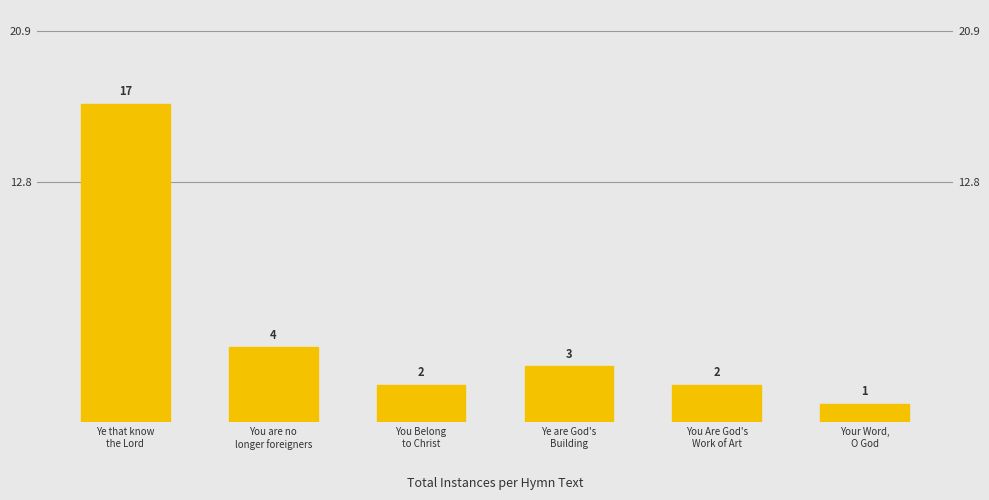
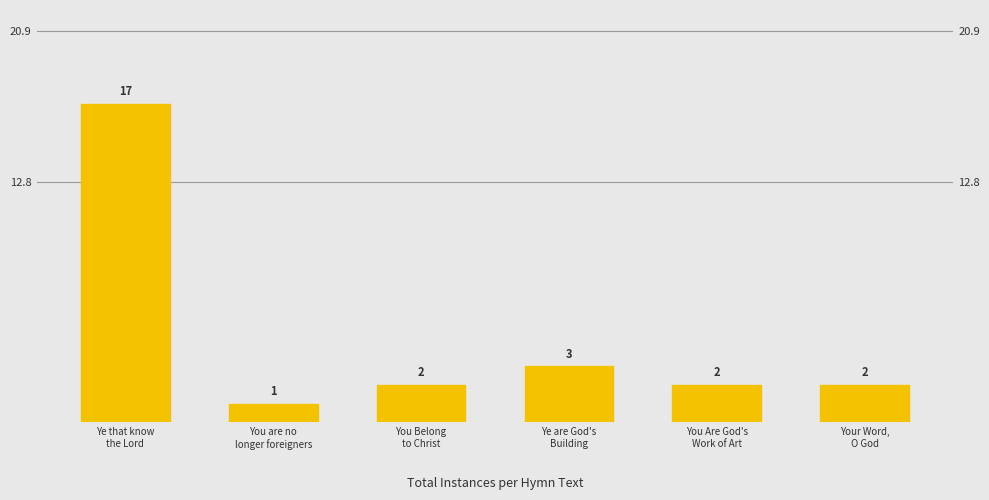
  {
    "Ye that know the Lord": 17,
-   "You are no longer foreigners": 4,
+   "You are no longer foreigners": 1,
    "You Belong to Christ": 2,
    "Ye are God's Building": 3,
    "You Are God's Work of Art": 2,
-   "Your Word, O God": 1
+   "Your Word, O God": 2
  }
